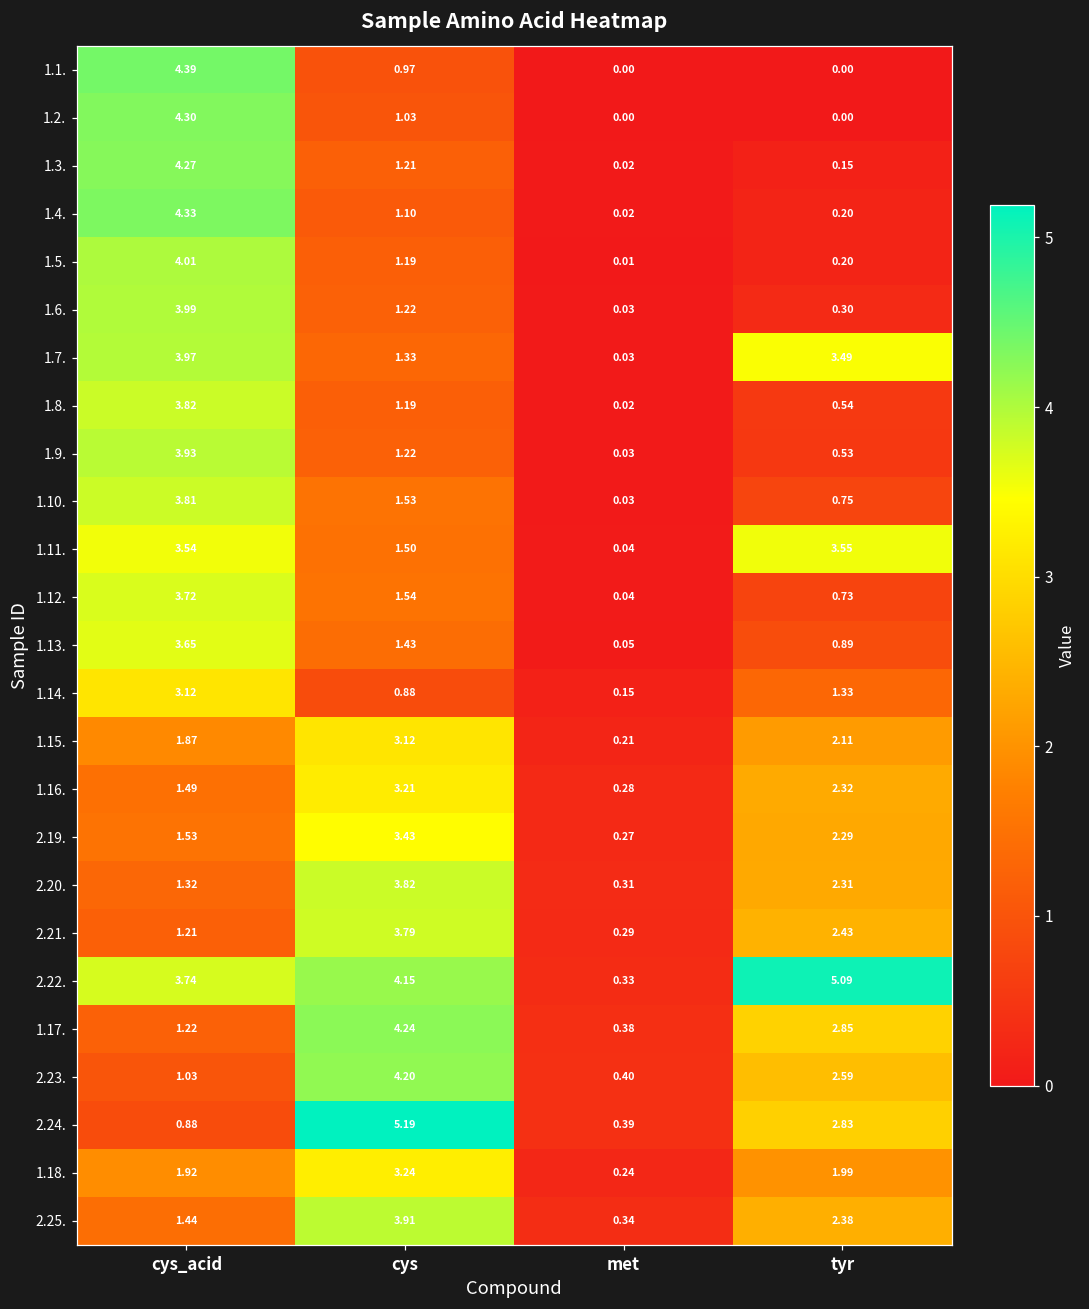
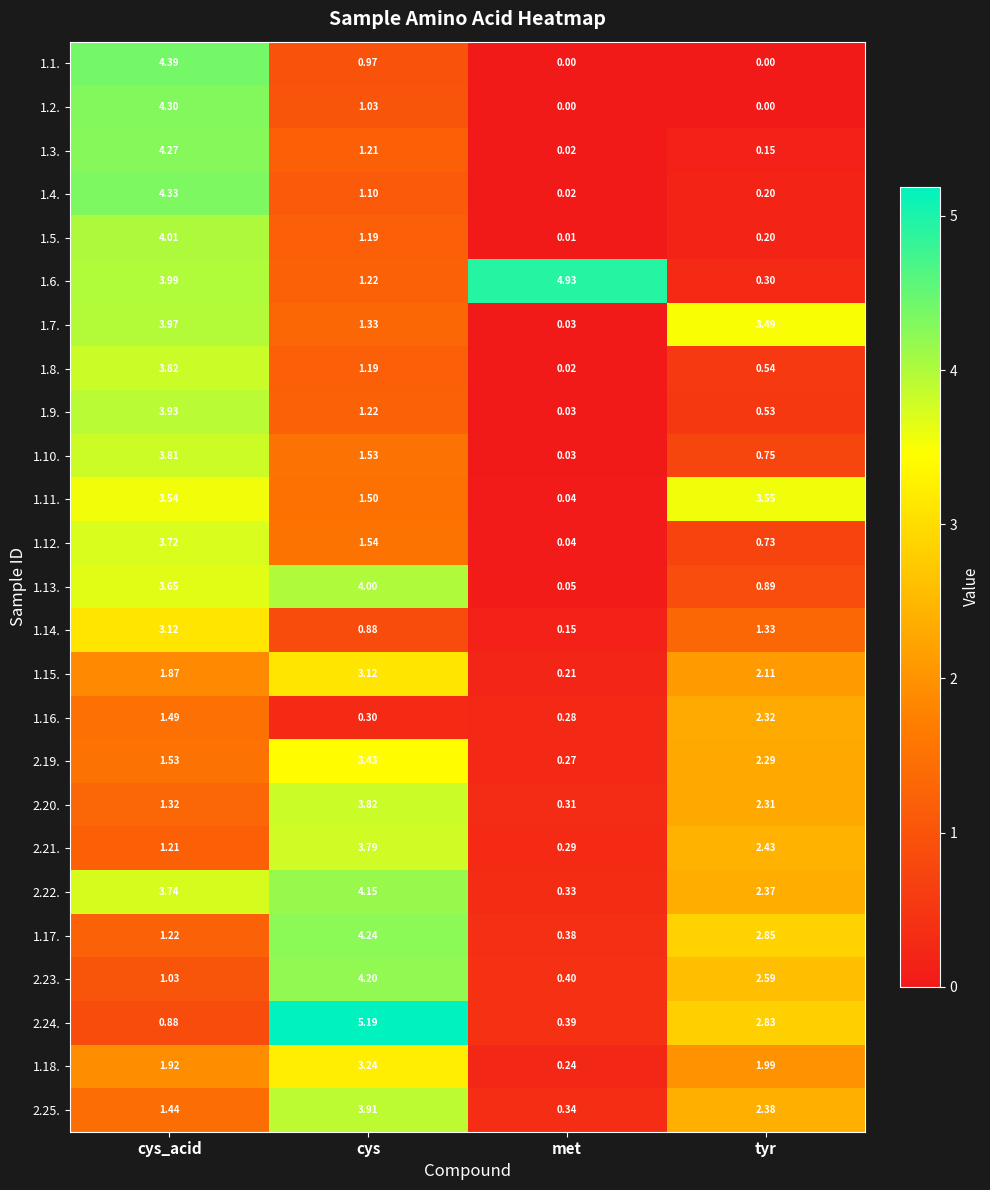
  {
    "1.1.": {
      "cys_acid": 4.39,
      "cys": 0.97,
      "met": 0.00,
      "tyr": 0.00
    },
    "1.2.": {
      "cys_acid": 4.30,
      "cys": 1.03,
      "met": 0.00,
      "tyr": 0.00
    },
    "1.3.": {
      "cys_acid": 4.27,
      "cys": 1.21,
      "met": 0.02,
      "tyr": 0.15
    },
    "1.4.": {
      "cys_acid": 4.33,
      "cys": 1.10,
      "met": 0.02,
      "tyr": 0.20
    },
    "1.5.": {
      "cys_acid": 4.01,
      "cys": 1.19,
      "met": 0.01,
      "tyr": 0.20
    },
    "1.6.": {
      "cys_acid": 3.99,
      "cys": 1.22,
-     "met": 0.03,
+     "met": 4.93,
      "tyr": 0.30
    },
    "1.7.": {
      "cys_acid": 3.97,
      "cys": 1.33,
      "met": 0.03,
      "tyr": 3.49
    },
    "1.8.": {
      "cys_acid": 3.82,
      "cys": 1.19,
      "met": 0.02,
      "tyr": 0.54
    },
    "1.9.": {
      "cys_acid": 3.93,
      "cys": 1.22,
      "met": 0.03,
      "tyr": 0.53
    },
    "1.10.": {
      "cys_acid": 3.81,
      "cys": 1.53,
      "met": 0.03,
      "tyr": 0.75
    },
    "1.11.": {
      "cys_acid": 3.54,
      "cys": 1.50,
      "met": 0.04,
      "tyr": 3.55
    },
    "1.12.": {
      "cys_acid": 3.72,
      "cys": 1.54,
      "met": 0.04,
      "tyr": 0.73
    },
    "1.13.": {
      "cys_acid": 3.65,
-     "cys": 1.43,
+     "cys": 4.00,
      "met": 0.05,
      "tyr": 0.89
    },
    "1.14.": {
      "cys_acid": 3.12,
      "cys": 0.88,
      "met": 0.15,
      "tyr": 1.33
    },
    "1.15.": {
      "cys_acid": 1.87,
      "cys": 3.12,
      "met": 0.21,
      "tyr": 2.11
    },
    "1.16.": {
      "cys_acid": 1.49,
-     "cys": 3.21,
+     "cys": 0.30,
      "met": 0.28,
      "tyr": 2.32
    },
    "2.19.": {
      "cys_acid": 1.53,
      "cys": 3.43,
      "met": 0.27,
      "tyr": 2.29
    },
    "2.20.": {
      "cys_acid": 1.32,
      "cys": 3.82,
      "met": 0.31,
      "tyr": 2.31
    },
    "2.21.": {
      "cys_acid": 1.21,
      "cys": 3.79,
      "met": 0.29,
      "tyr": 2.43
    },
    "2.22.": {
      "cys_acid": 3.74,
      "cys": 4.15,
      "met": 0.33,
-     "tyr": 5.09
+     "tyr": 2.37
    },
    "1.17.": {
      "cys_acid": 1.22,
      "cys": 4.24,
      "met": 0.38,
      "tyr": 2.85
    },
    "2.23.": {
      "cys_acid": 1.03,
      "cys": 4.20,
      "met": 0.40,
      "tyr": 2.59
    },
    "2.24.": {
      "cys_acid": 0.88,
      "cys": 5.19,
      "met": 0.39,
      "tyr": 2.83
    },
    "1.18.": {
      "cys_acid": 1.92,
      "cys": 3.24,
      "met": 0.24,
      "tyr": 1.99
    },
    "2.25.": {
      "cys_acid": 1.44,
      "cys": 3.91,
      "met": 0.34,
      "tyr": 2.38
    }
  }
